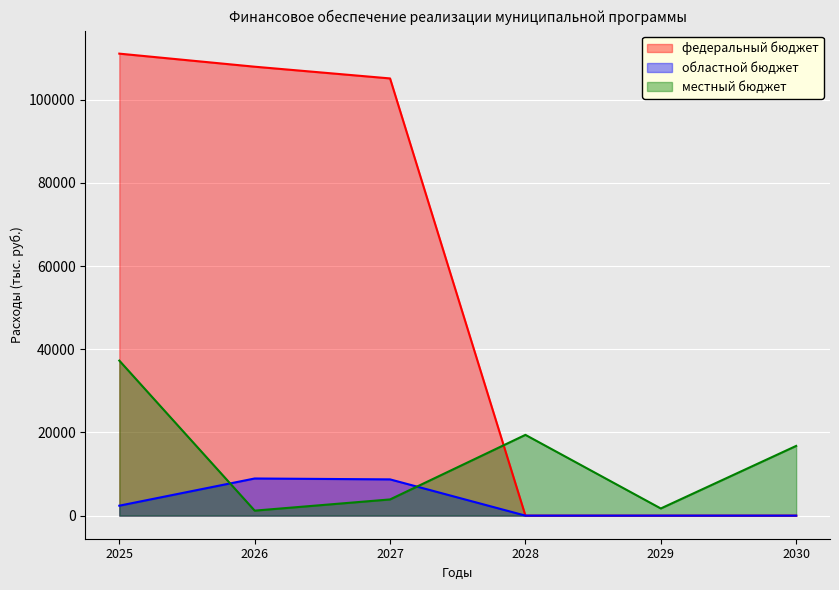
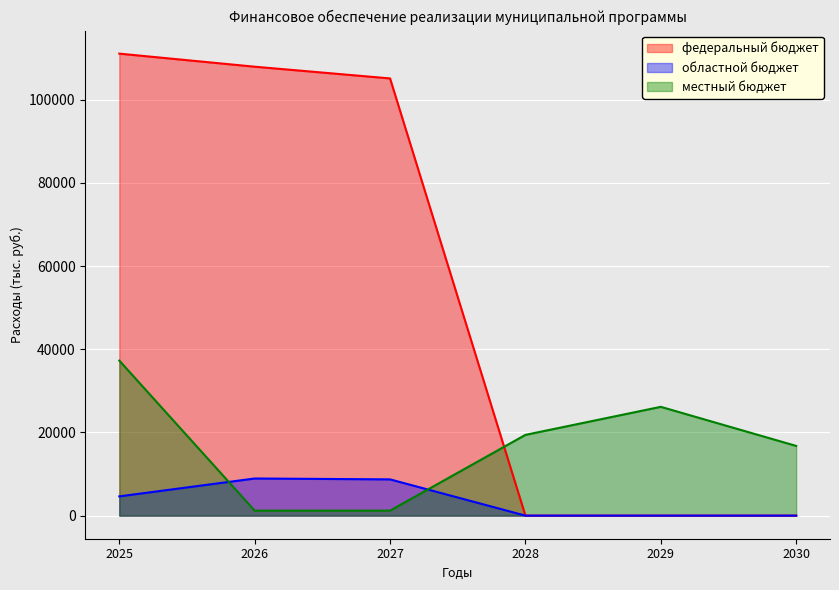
  {
    "федеральный бюджет": {
      "2025": 111000,
      "2026": 108000,
      "2027": 105000
    },
    "областной бюджет": {
-     "2025": 2000,
+     "2025": 5000,
      "2026": 9000,
      "2027": 9000
    },
    "местный бюджет": {
      "2025": 37000,
      "2026": 1000,
-     "2027": 4000,
+     "2027": 1000,
      "2028": 19000,
-     "2029": 2000,
+     "2029": 26000,
      "2030": 17000
    }
  }
